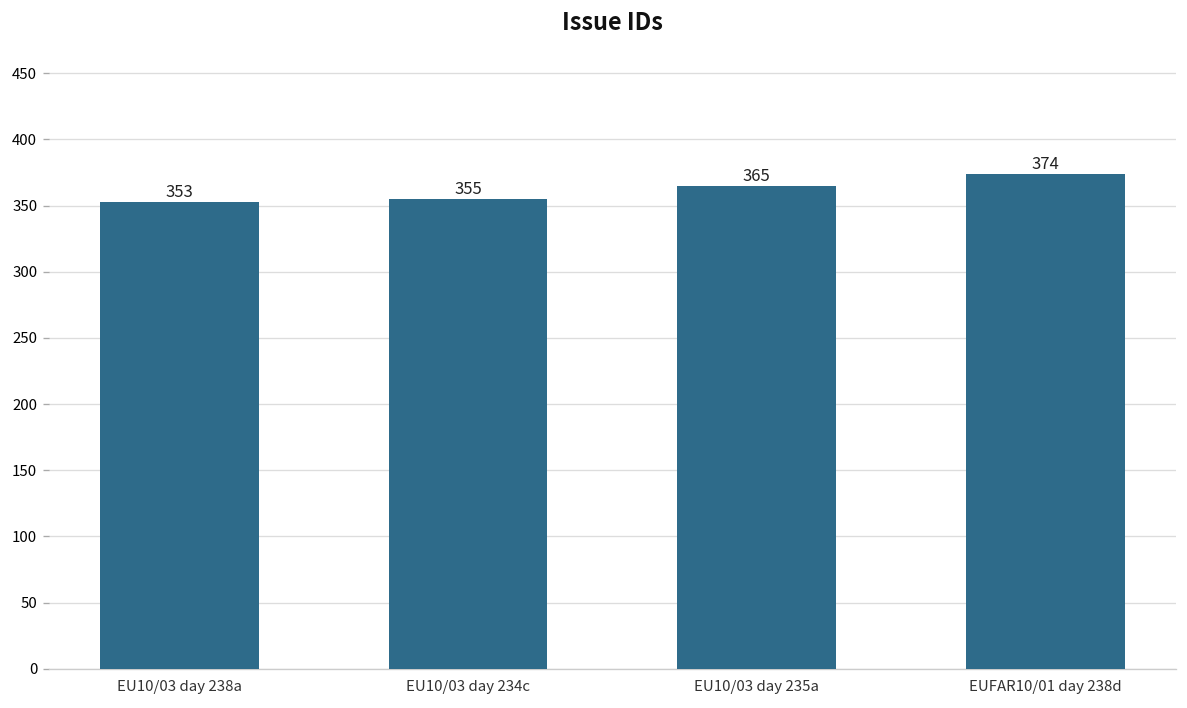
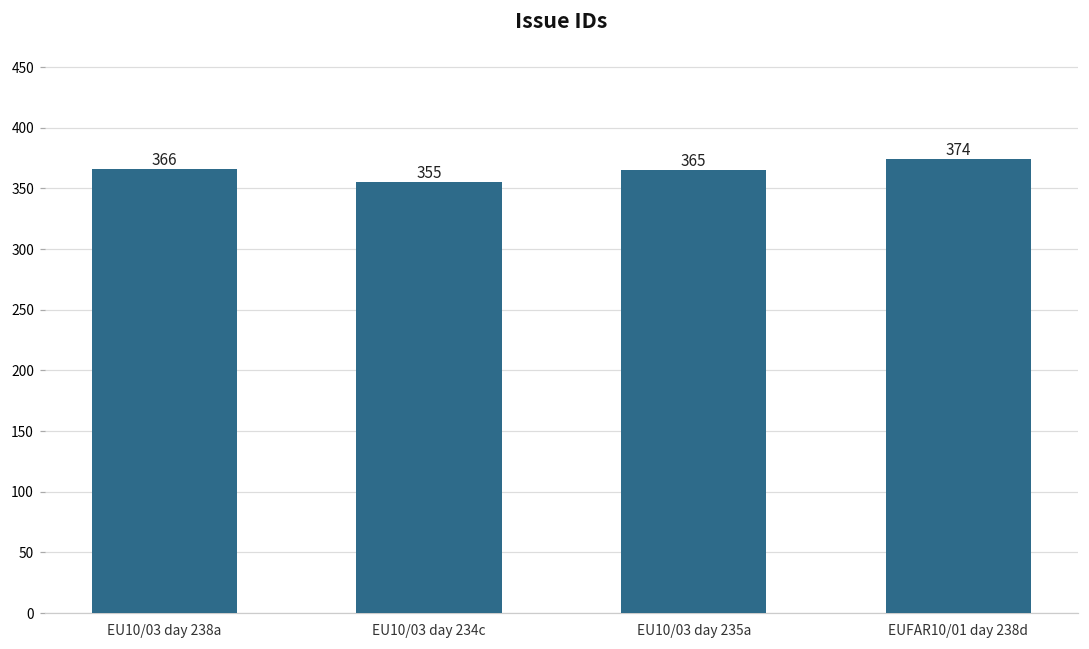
  {
-   "EU10/03 day 238a": 353,
+   "EU10/03 day 238a": 366,
    "EU10/03 day 234c": 355,
    "EU10/03 day 235a": 365,
    "EUFAR10/01 day 238d": 374
  }
